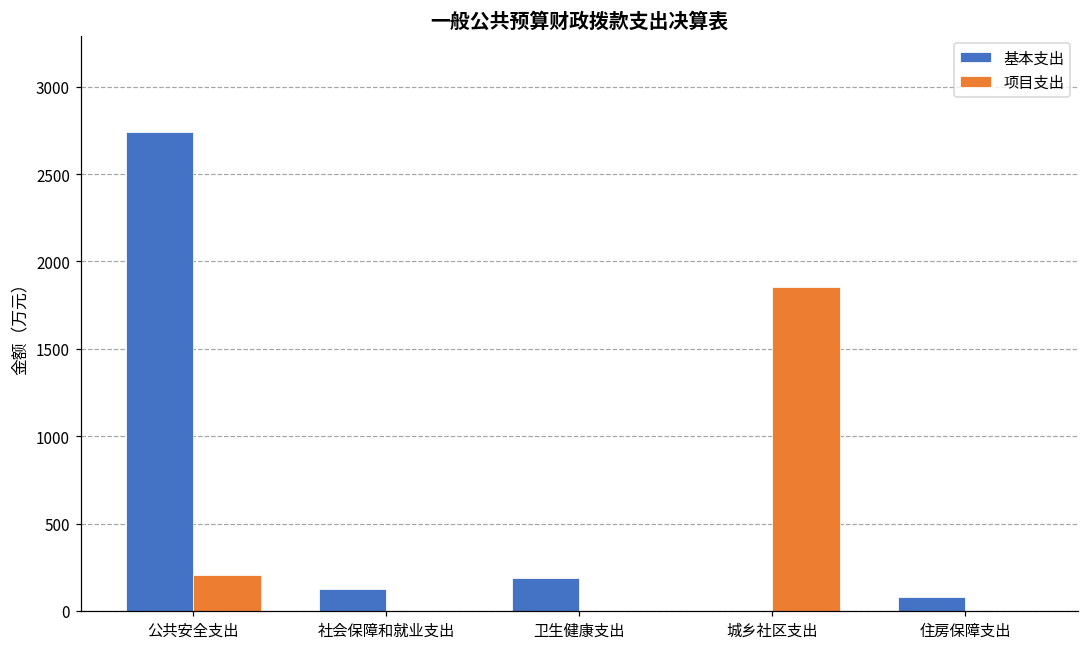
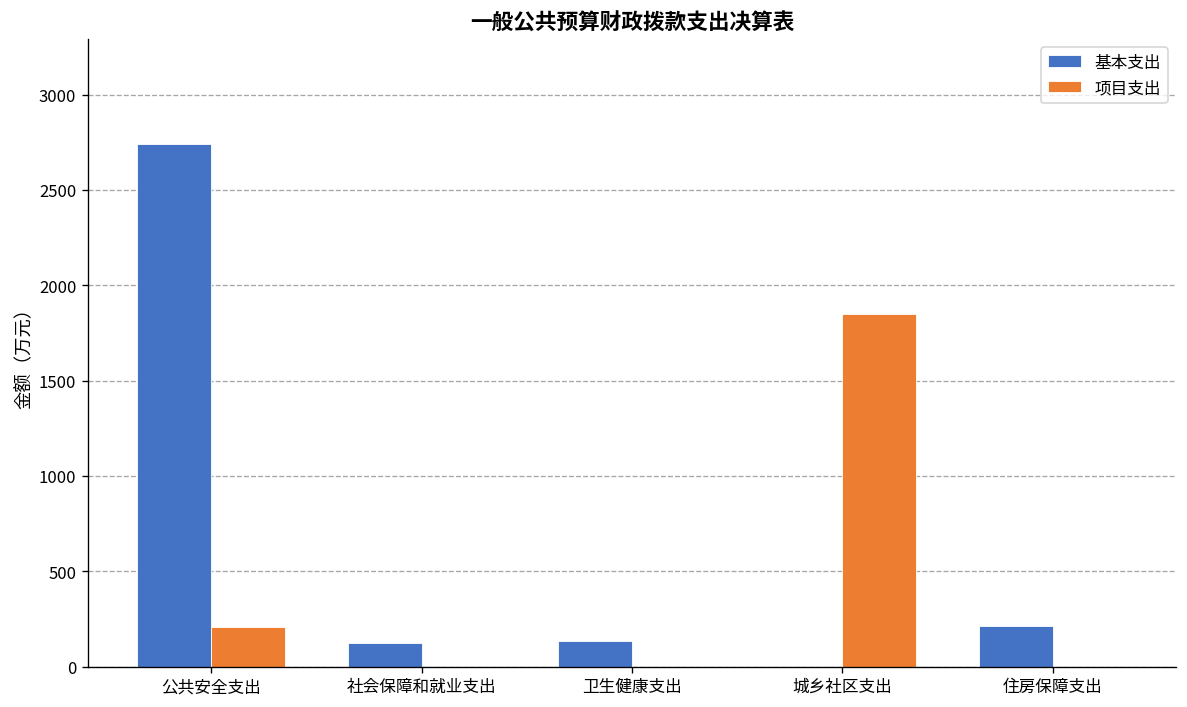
  {
    "基本支出": {
      "公共安全支出": 2740,
      "社会保障和就业支出": 120,
-     "卫生健康支出": 190,
+     "卫生健康支出": 130,
      "城乡社区支出": 0,
-     "住房保障支出": 80
+     "住房保障支出": 210
    },
    "项目支出": {
      "公共安全支出": 210,
      "社会保障和就业支出": 0,
      "卫生健康支出": 0,
      "城乡社区支出": 1850,
      "住房保障支出": 0
    }
  }
